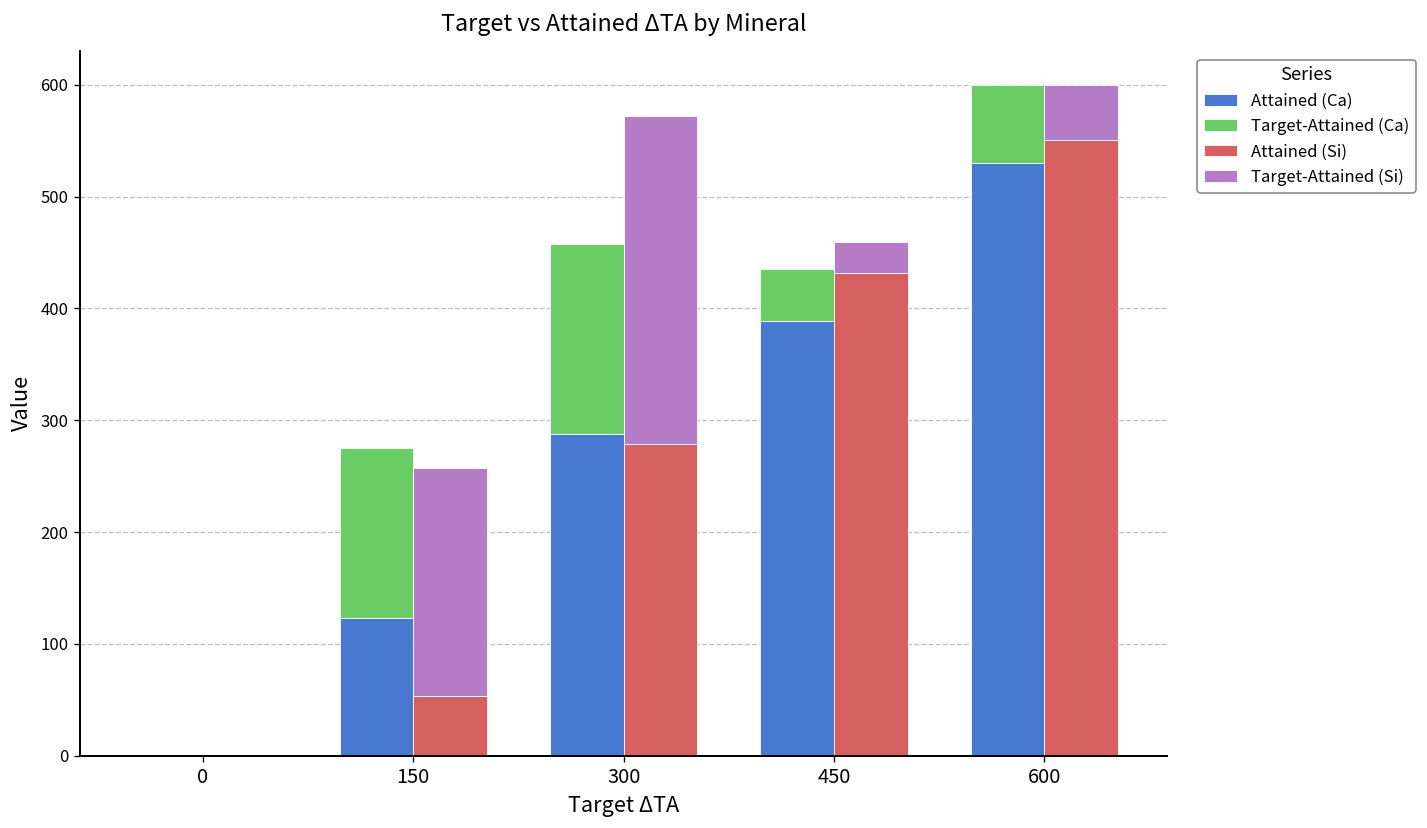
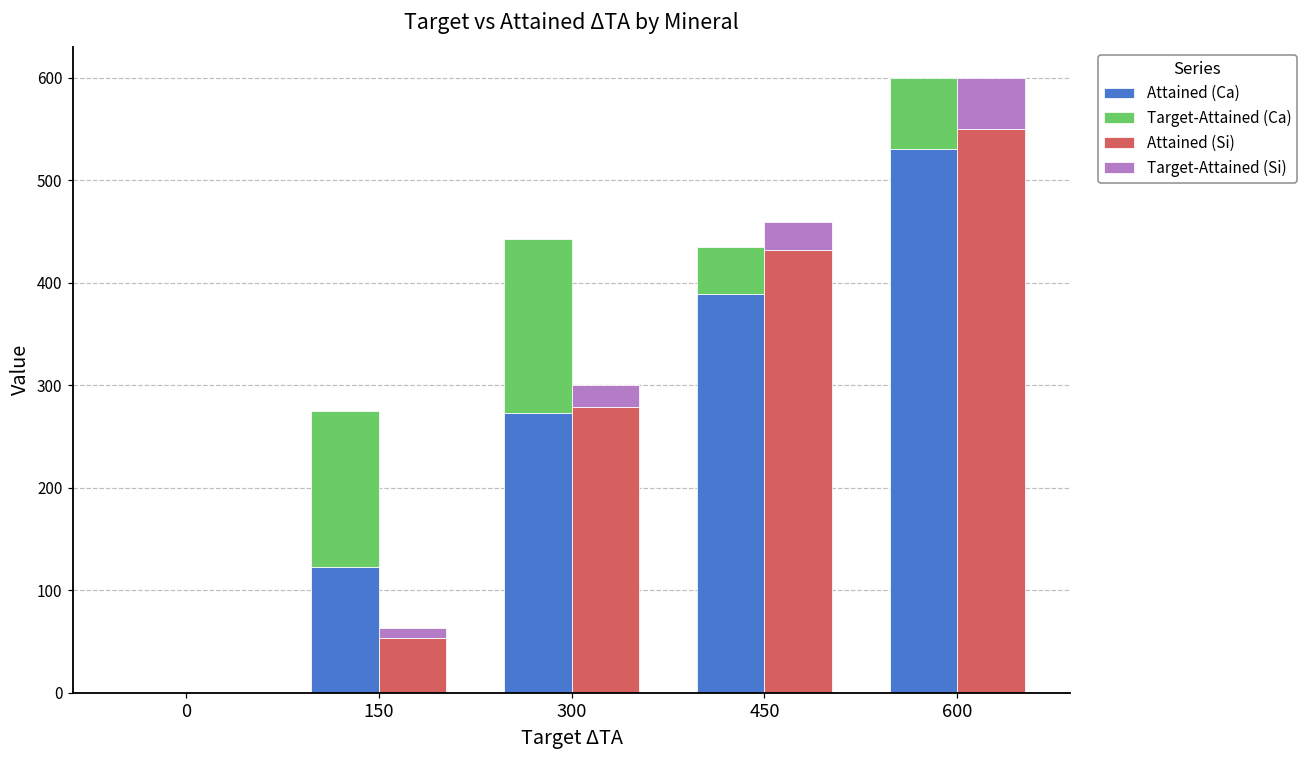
  {
    "Attained (Ca)": {
      "0": 0,
      "150": 120,
-     "300": 290,
+     "300": 270,
      "450": 390,
      "600": 530
    },
    "Target-Attained (Ca)": {
      "0": 0,
      "150": 150,
      "300": 170,
      "450": 50,
      "600": 70
    },
    "Attained (Si)": {
      "0": 0,
      "150": 50,
      "300": 280,
      "450": 430,
      "600": 550
    },
    "Target-Attained (Si)": {
      "0": 0,
-     "150": 200,
-     "300": 290,
+     "150": 10,
+     "300": 20,
      "450": 30,
      "600": 50
    }
  }
